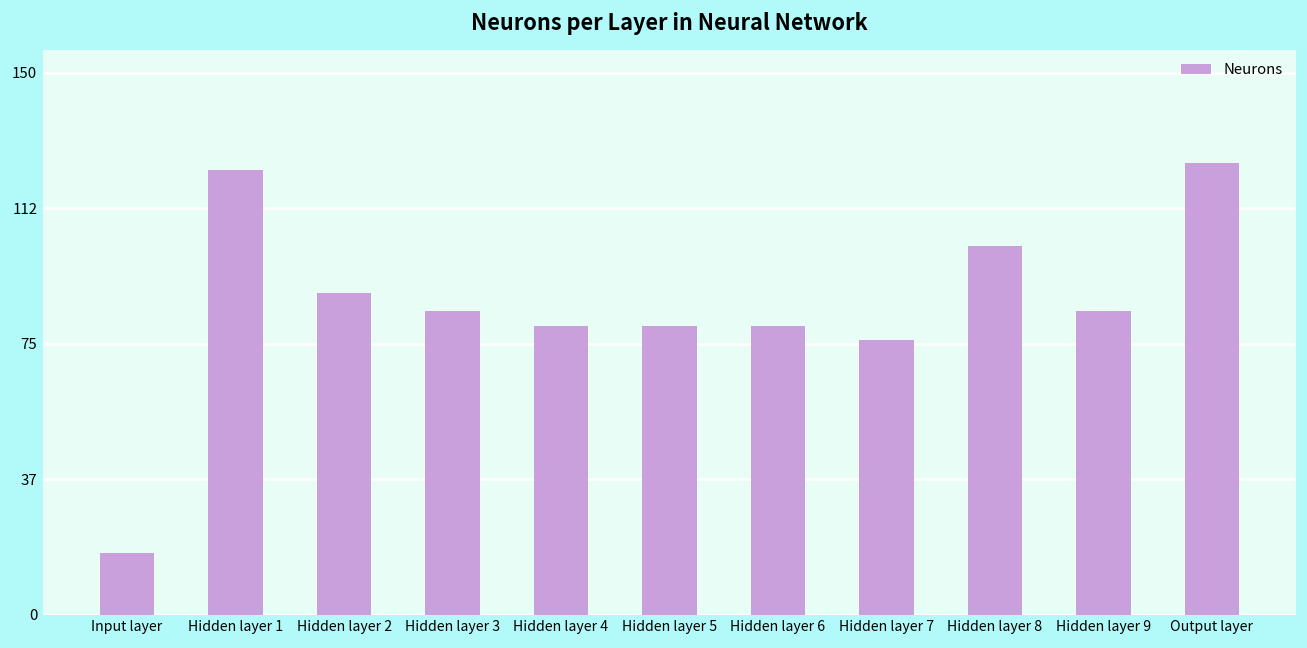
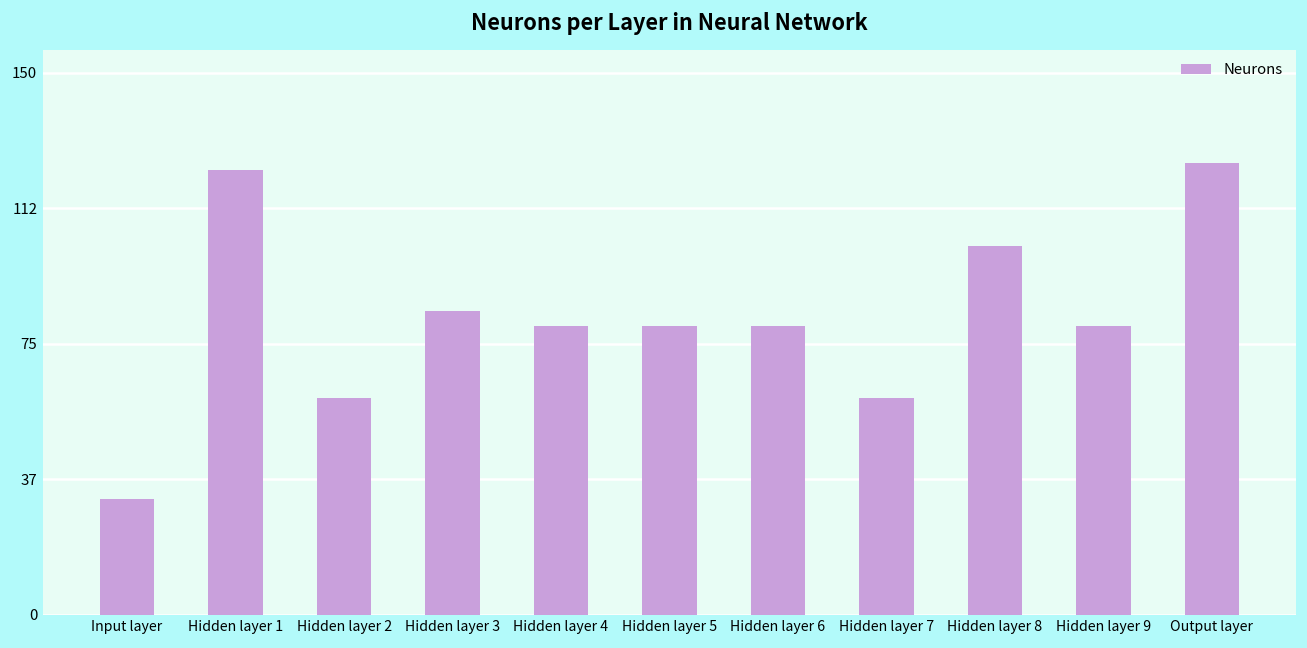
  {
-   "Input layer": 17,
+   "Input layer": 32,
    "Hidden layer 1": 123,
-   "Hidden layer 2": 89,
+   "Hidden layer 2": 60,
    "Hidden layer 3": 84,
    "Hidden layer 4": 80,
    "Hidden layer 5": 80,
    "Hidden layer 6": 80,
-   "Hidden layer 7": 76,
+   "Hidden layer 7": 60,
    "Hidden layer 8": 102,
-   "Hidden layer 9": 84,
+   "Hidden layer 9": 80,
    "Output layer": 125
  }
